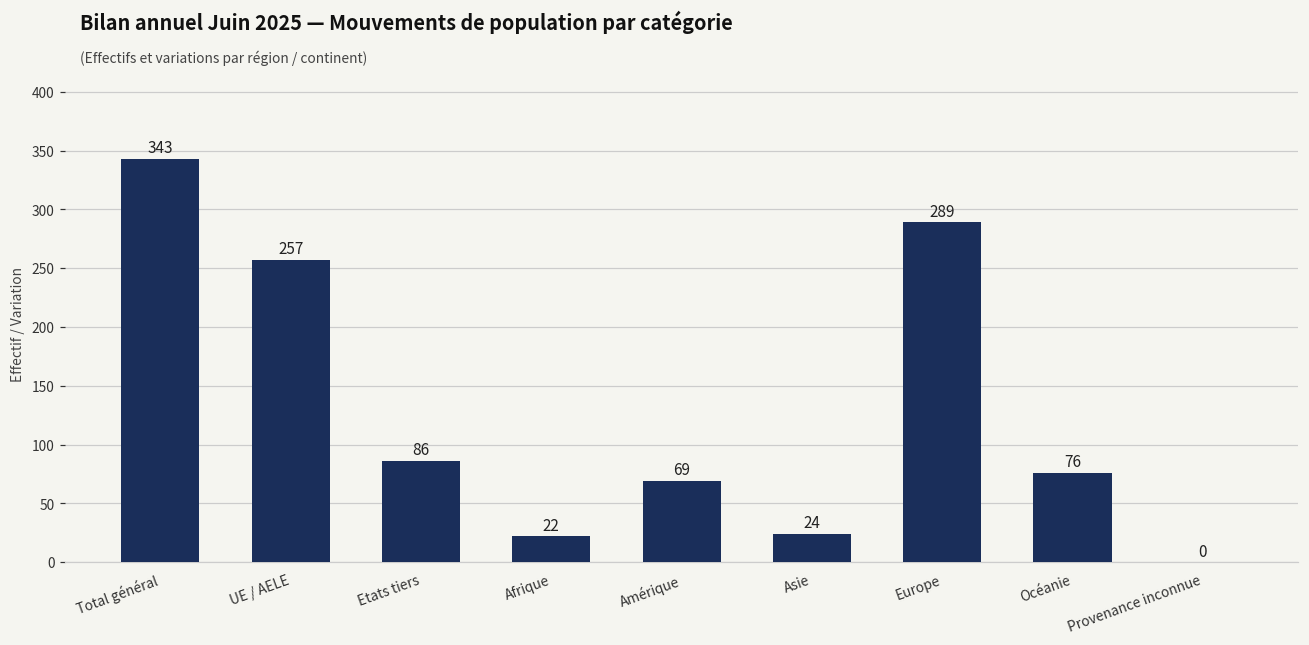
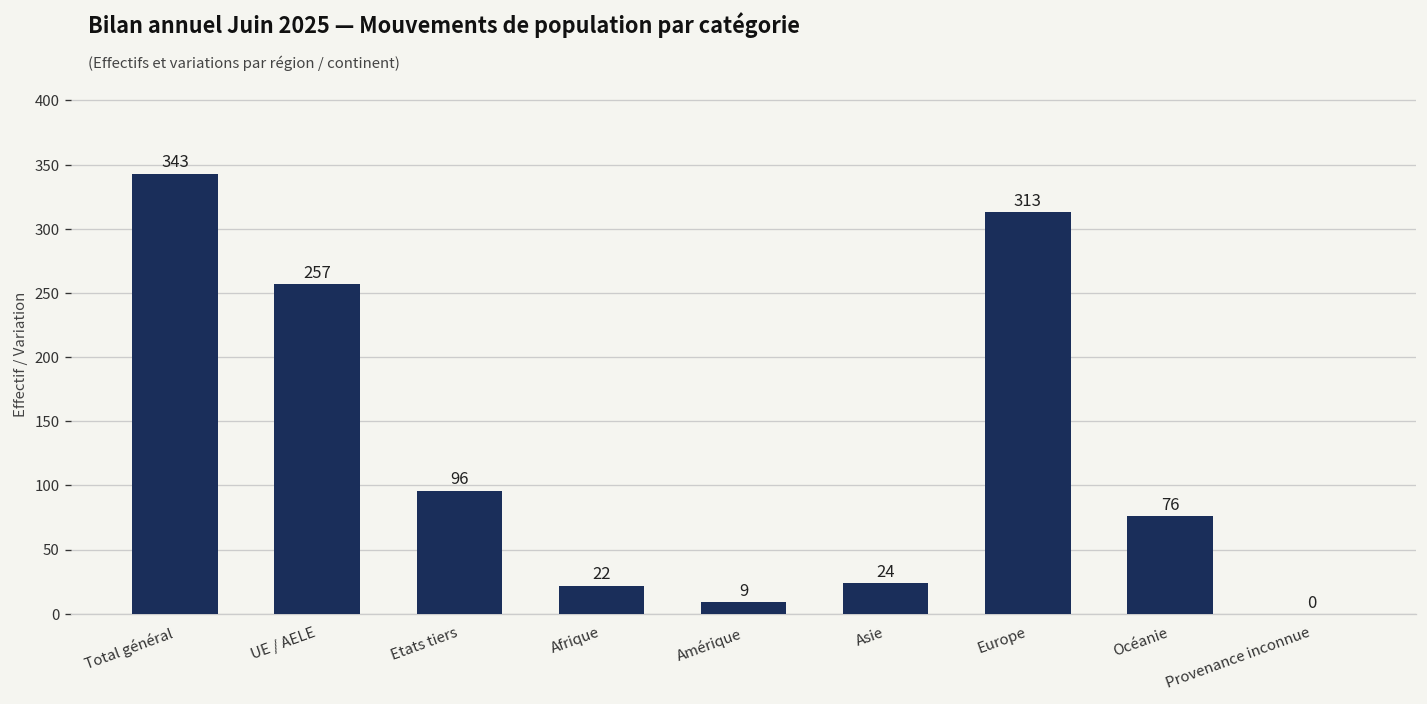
  {
    "Total général": 343,
    "UE / AELE": 257,
-   "Etats tiers": 86,
+   "Etats tiers": 96,
    "Afrique": 22,
-   "Amérique": 69,
+   "Amérique": 9,
    "Asie": 24,
-   "Europe": 289,
+   "Europe": 313,
    "Océanie": 76,
    "Provenance inconnue": 0
  }
